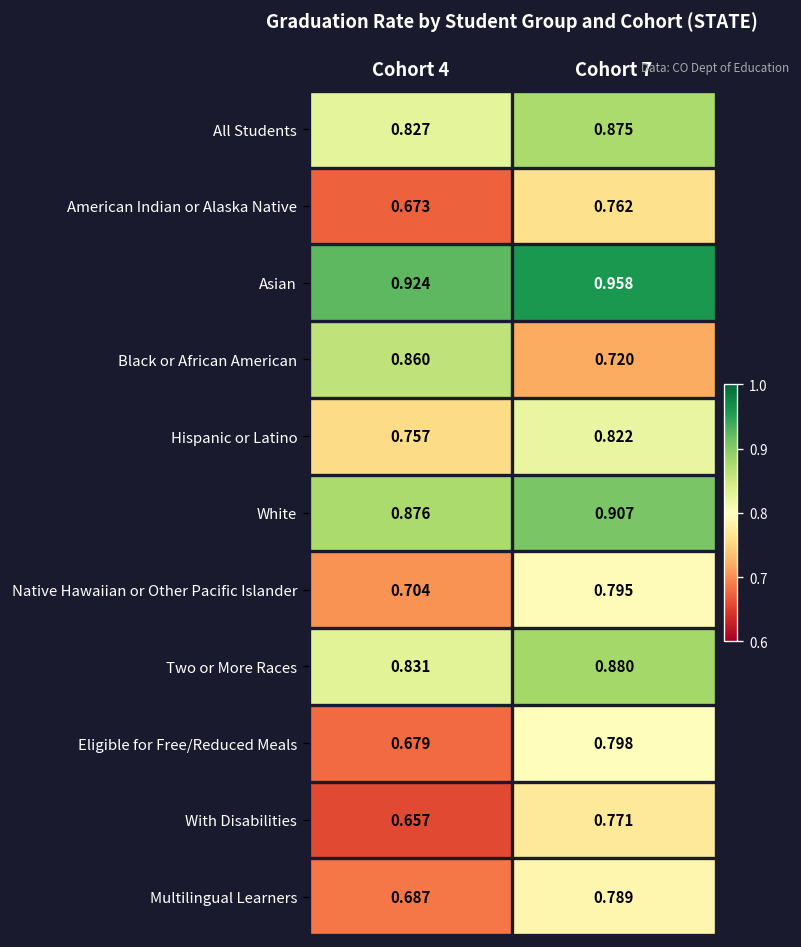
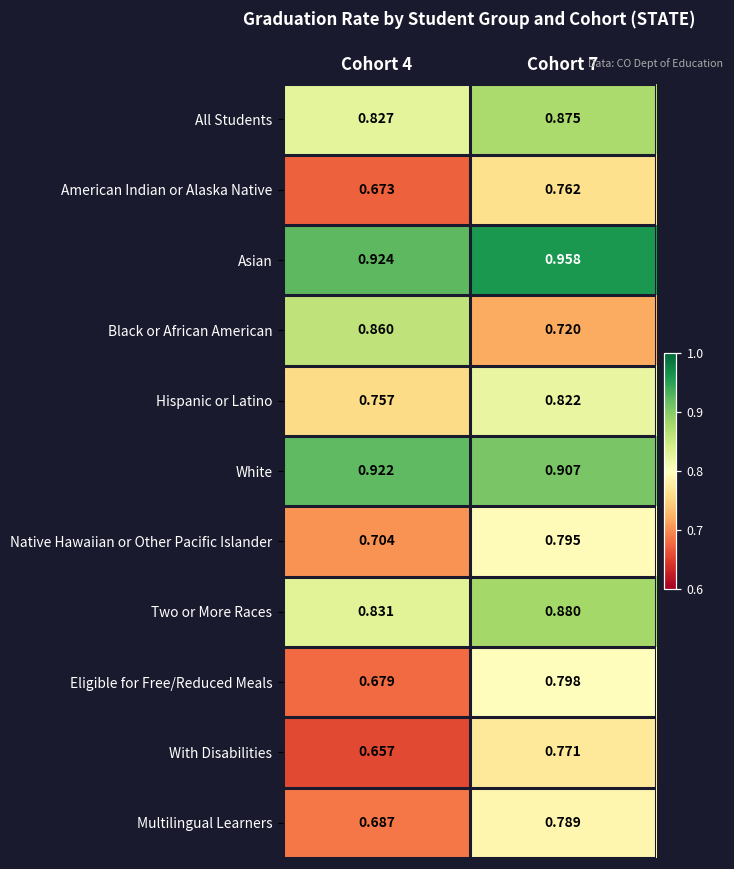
  {
    "All Students": {
      "Cohort 4": 0.827,
      "Cohort 7": 0.875
    },
    "American Indian or Alaska Native": {
      "Cohort 4": 0.673,
      "Cohort 7": 0.762
    },
    "Asian": {
      "Cohort 4": 0.924,
      "Cohort 7": 0.958
    },
    "Black or African American": {
      "Cohort 4": 0.860,
      "Cohort 7": 0.720
    },
    "Hispanic or Latino": {
      "Cohort 4": 0.757,
      "Cohort 7": 0.822
    },
    "White": {
-     "Cohort 4": 0.876,
+     "Cohort 4": 0.922,
      "Cohort 7": 0.907
    },
    "Native Hawaiian or Other Pacific Islander": {
      "Cohort 4": 0.704,
      "Cohort 7": 0.795
    },
    "Two or More Races": {
      "Cohort 4": 0.831,
      "Cohort 7": 0.880
    },
    "Eligible for Free/Reduced Meals": {
      "Cohort 4": 0.679,
      "Cohort 7": 0.798
    },
    "With Disabilities": {
      "Cohort 4": 0.657,
      "Cohort 7": 0.771
    },
    "Multilingual Learners": {
      "Cohort 4": 0.687,
      "Cohort 7": 0.789
    }
  }
